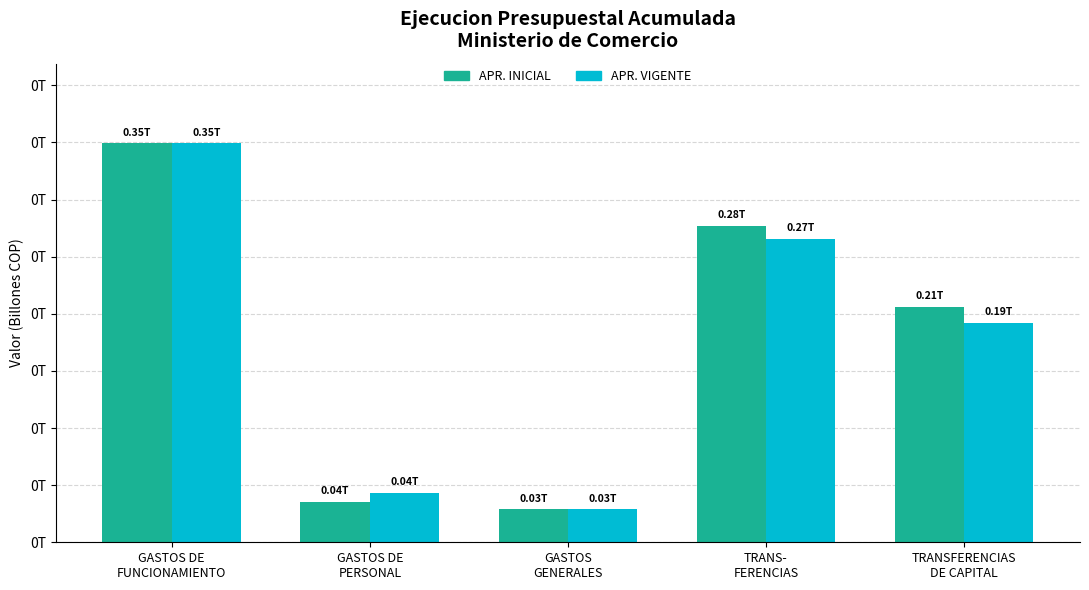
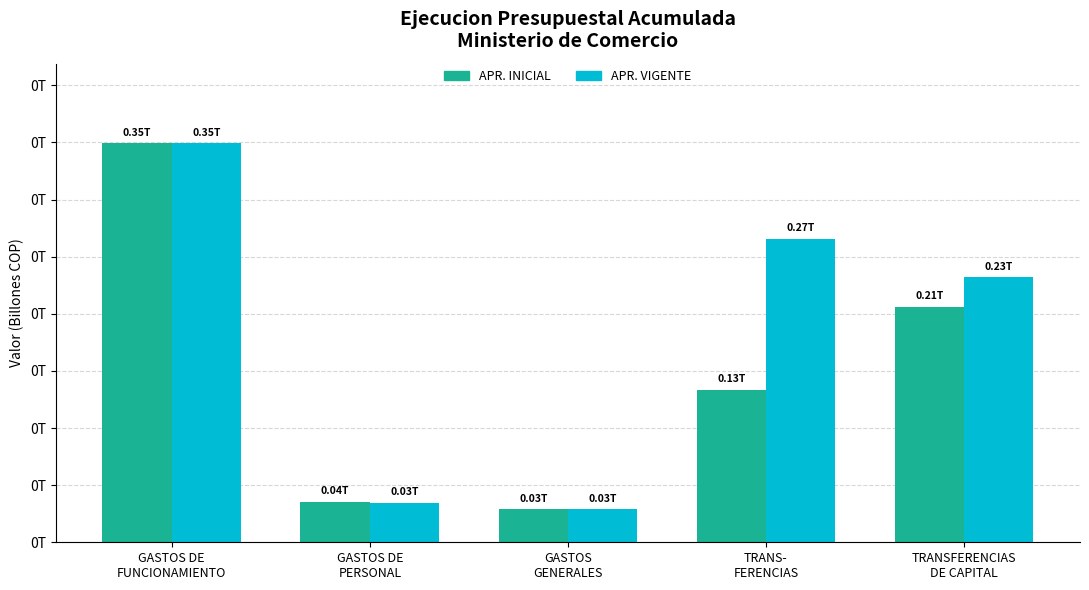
  {
    "APR. INICIAL": {
      "GASTOS DE FUNCIONAMIENTO": "0.35T",
      "GASTOS DE PERSONAL": "0.04T",
      "GASTOS GENERALES": "0.03T",
-     "TRANS- FERENCIAS": "0.28T",
+     "TRANS- FERENCIAS": "0.13T",
      "TRANSFERENCIAS DE CAPITAL": "0.21T"
    },
    "APR. VIGENTE": {
      "GASTOS DE FUNCIONAMIENTO": "0.35T",
-     "GASTOS DE PERSONAL": "0.04T",
+     "GASTOS DE PERSONAL": "0.03T",
      "GASTOS GENERALES": "0.03T",
      "TRANS- FERENCIAS": "0.27T",
-     "TRANSFERENCIAS DE CAPITAL": "0.19T"
+     "TRANSFERENCIAS DE CAPITAL": "0.23T"
    }
  }
